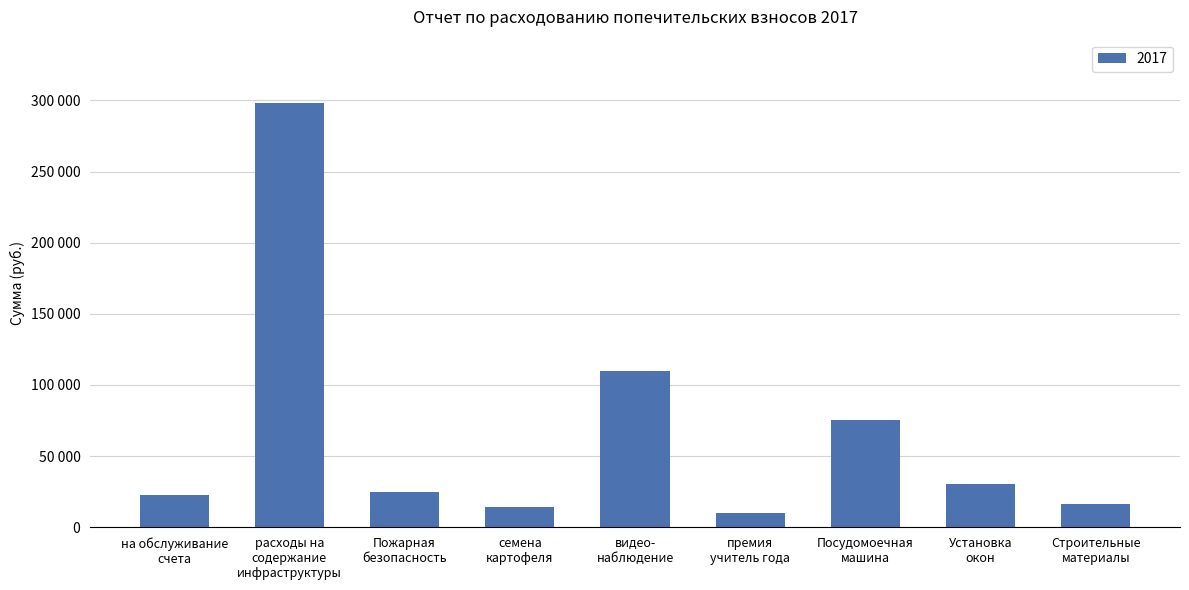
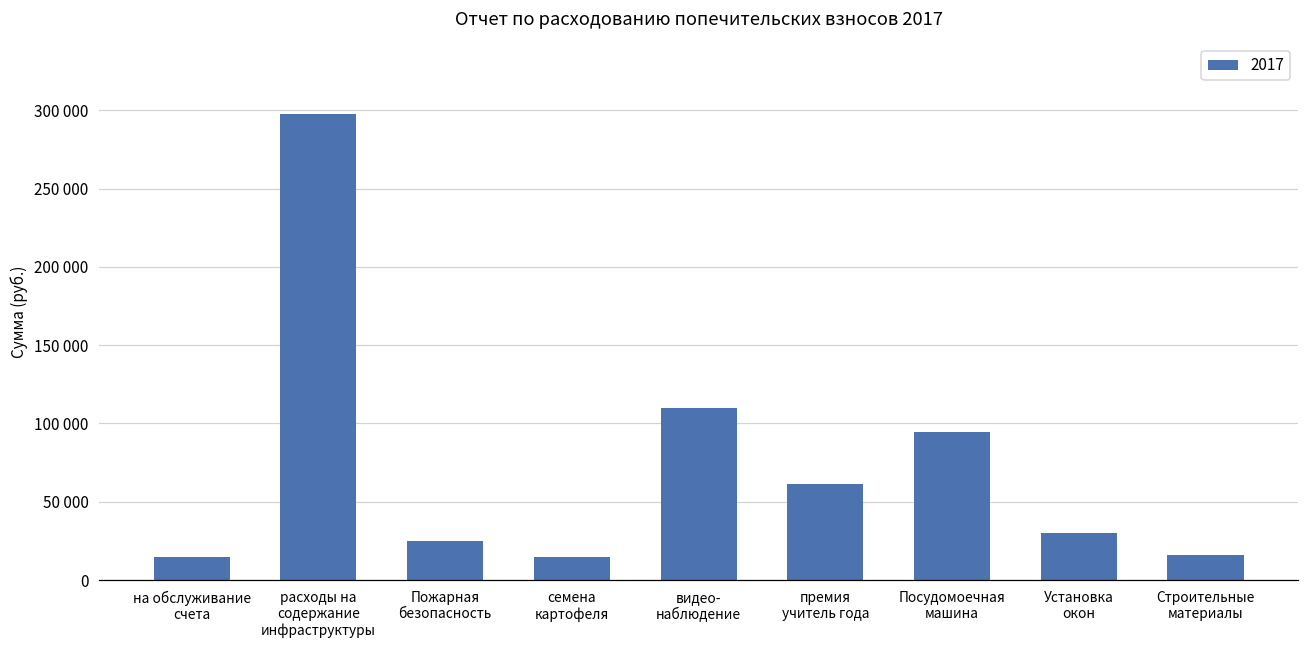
  {
-   "на обслуживание счета": 23000,
+   "на обслуживание счета": 14000,
    "расходы на содержание инфраструктуры": 298000,
    "Пожарная безопасность": 25000,
    "семена картофеля": 14000,
    "видео- наблюдение": 110000,
-   "премия учитель года": 10000,
-   "Посудомоечная машина": 76000,
+   "премия учитель года": 62000,
+   "Посудомоечная машина": 94000,
    "Установка окон": 30000,
    "Строительные материалы": 16000
  }
